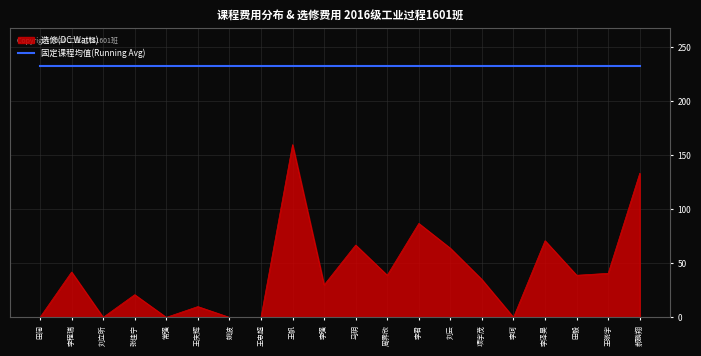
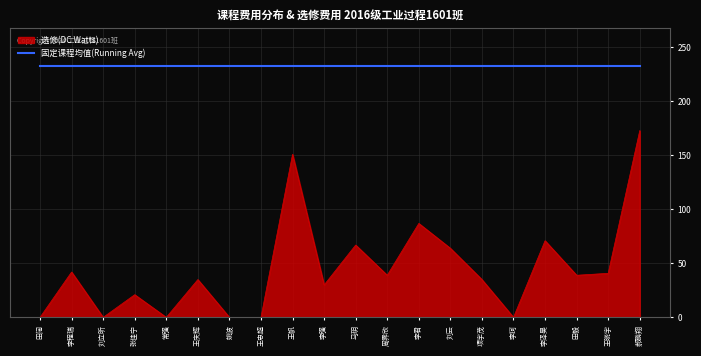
  {
    "选修(DC Watts)": {
      "田阔": 0,
      "李程瑞": 42,
      "刘立昕": 0,
      "张佳宁": 21,
      "常强": 0,
-     "王庆辉": 10,
+     "王庆辉": 35,
      "姚波": 0,
      "王忠超": 0,
-     "王帆": 160,
+     "王帆": 151,
      "李强": 30,
      "马玥": 67,
      "周霁欣": 39,
      "李君": 87,
      "刘云": 64,
      "项宇茂": 35,
      "李珂": 0,
      "李泽昊": 71,
      "田毅": 39,
      "王晓宇": 41,
-     "郝鹏翔": 134
+     "郝鹏翔": 173
    },
    "固定课程均值(Running Avg)": {
      "张佳宁": 233,
      "常强": 233,
      "王庆辉": 233,
      "姚波": 233,
      "王忠超": 233,
      "王帆": 233,
      "李强": 233,
      "马玥": 233,
      "周霁欣": 233,
      "李君": 233,
      "刘云": 233,
      "项宇茂": 233,
      "李珂": 233,
      "李泽昊": 233,
      "田毅": 233,
      "王晓宇": 233,
      "郝鹏翔": 233
    }
  }
